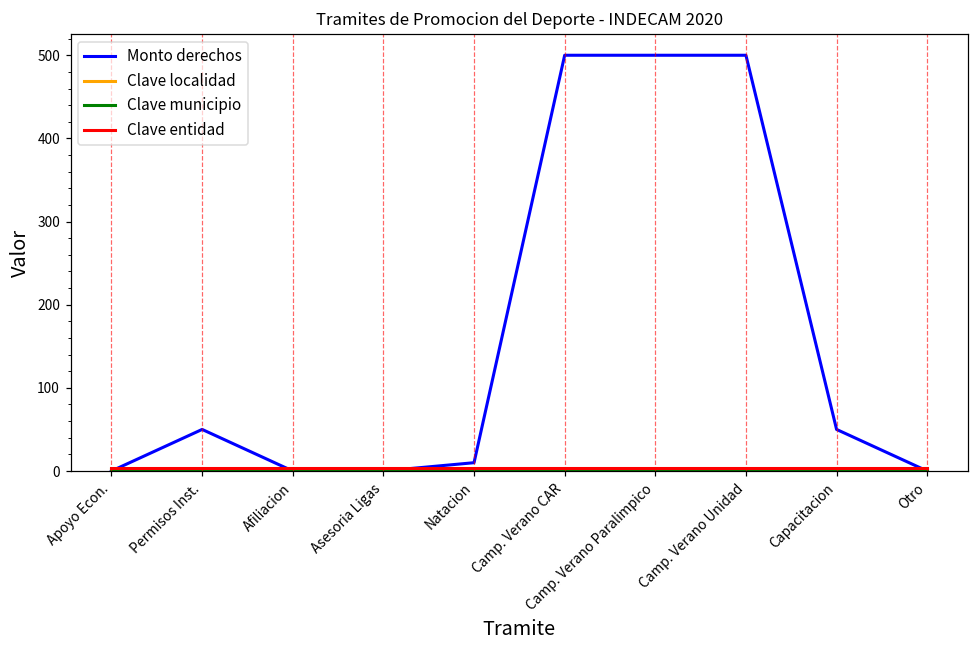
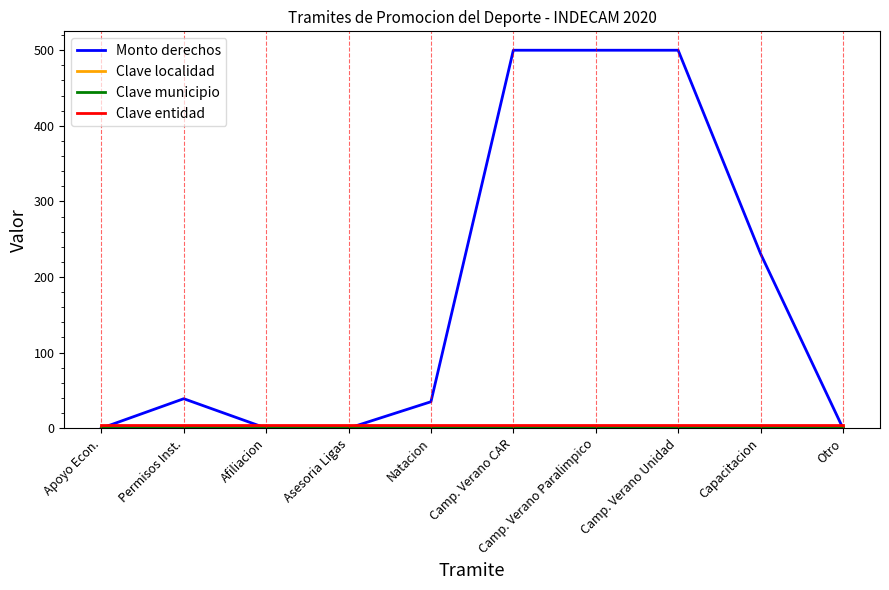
  {
    "Monto derechos": {
-     "Permisos Inst.": 50,
-     "Natacion": 10,
+     "Permisos Inst.": 40,
+     "Natacion": 40,
      "Camp. Verano CAR": 500,
      "Camp. Verano Paralimpico": 500,
      "Camp. Verano Unidad": 500,
-     "Capacitacion": 50
+     "Capacitacion": 230
    }
  }
